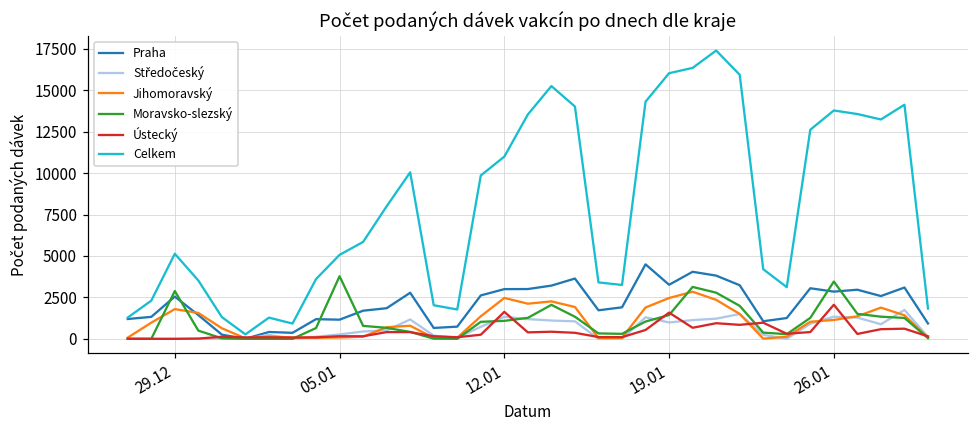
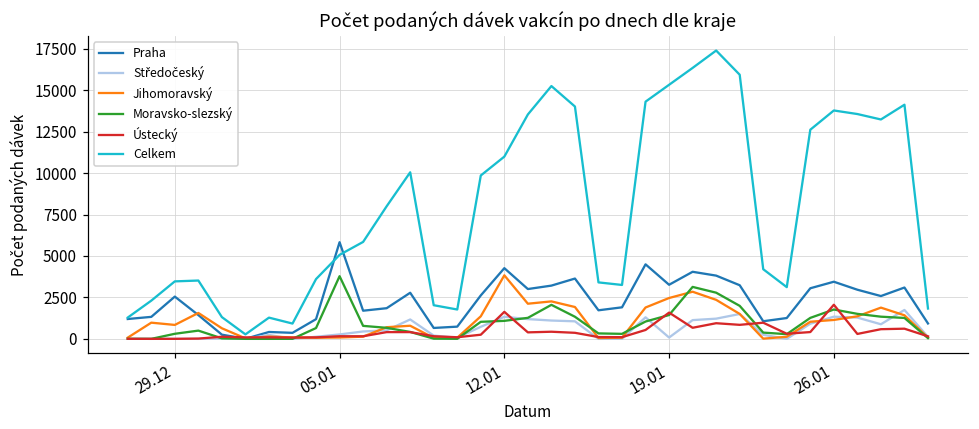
  {
    "Praha": {
      "29.12": 2600,
-     "05.01": 1200,
-     "12.01": 3000,
+     "05.01": 5800,
+     "12.01": 4300,
      "19.01": 3300,
-     "26.01": 2900
+     "26.01": 3400
    },
    "Středočeský": {
      "12.01": 1300,
-     "19.01": 1000,
+     "19.01": 100,
      "26.01": 1300
    },
    "Jihomoravský": {
-     "29.12": 1800,
-     "12.01": 2500,
+     "29.12": 800,
+     "12.01": 3800,
      "19.01": 2500,
      "26.01": 1100
    },
    "Moravsko-slezský": {
-     "29.12": 2900,
+     "29.12": 300,
      "05.01": 3800,
      "12.01": 1100,
-     "26.01": 3500
+     "26.01": 1800
    },
    "Ústecký": {
      "12.01": 1600,
      "26.01": 2100
    },
    "Celkem": {
-     "29.12": 5100,
+     "29.12": 3500,
      "05.01": 5100,
      "12.01": 11000,
-     "19.01": 16000,
+     "19.01": 15300,
      "26.01": 13800
    }
  }
